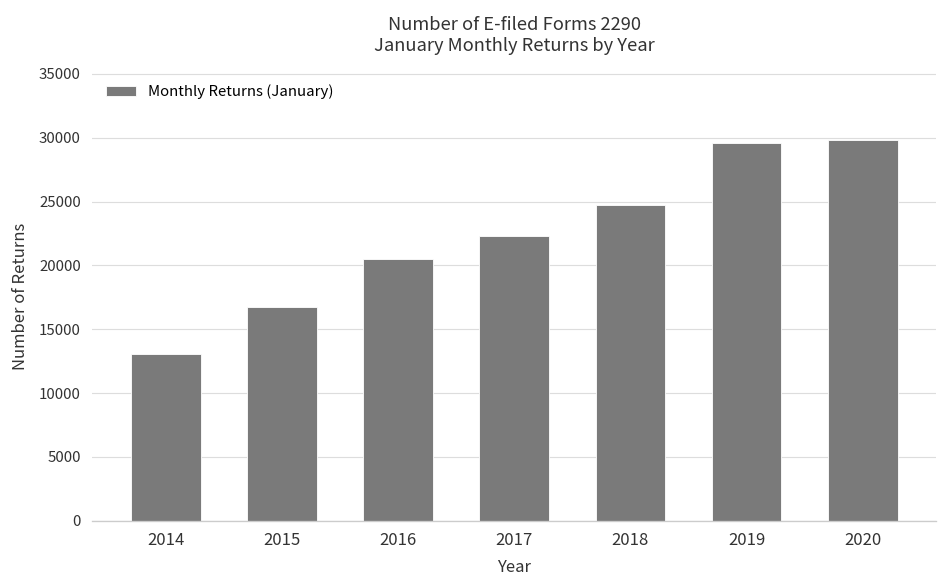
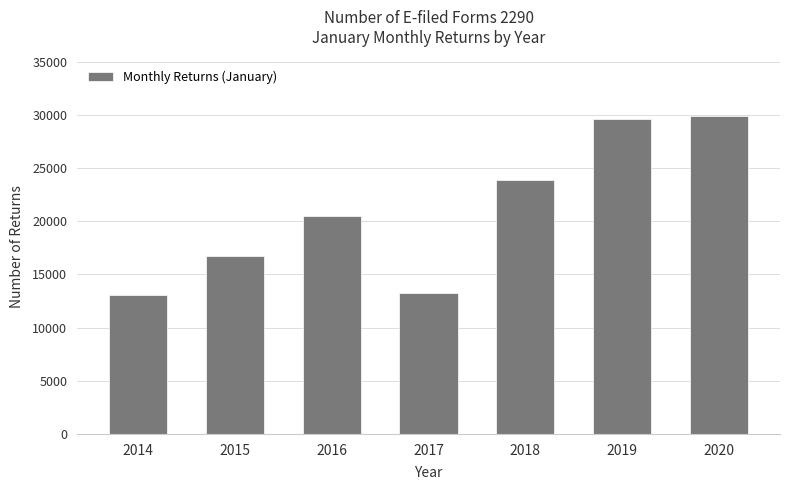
  {
    "2014": 13100,
    "2015": 16700,
    "2016": 20500,
-   "2017": 22300,
-   "2018": 24700,
+   "2017": 13200,
+   "2018": 23800,
    "2019": 29600,
    "2020": 29800
  }
